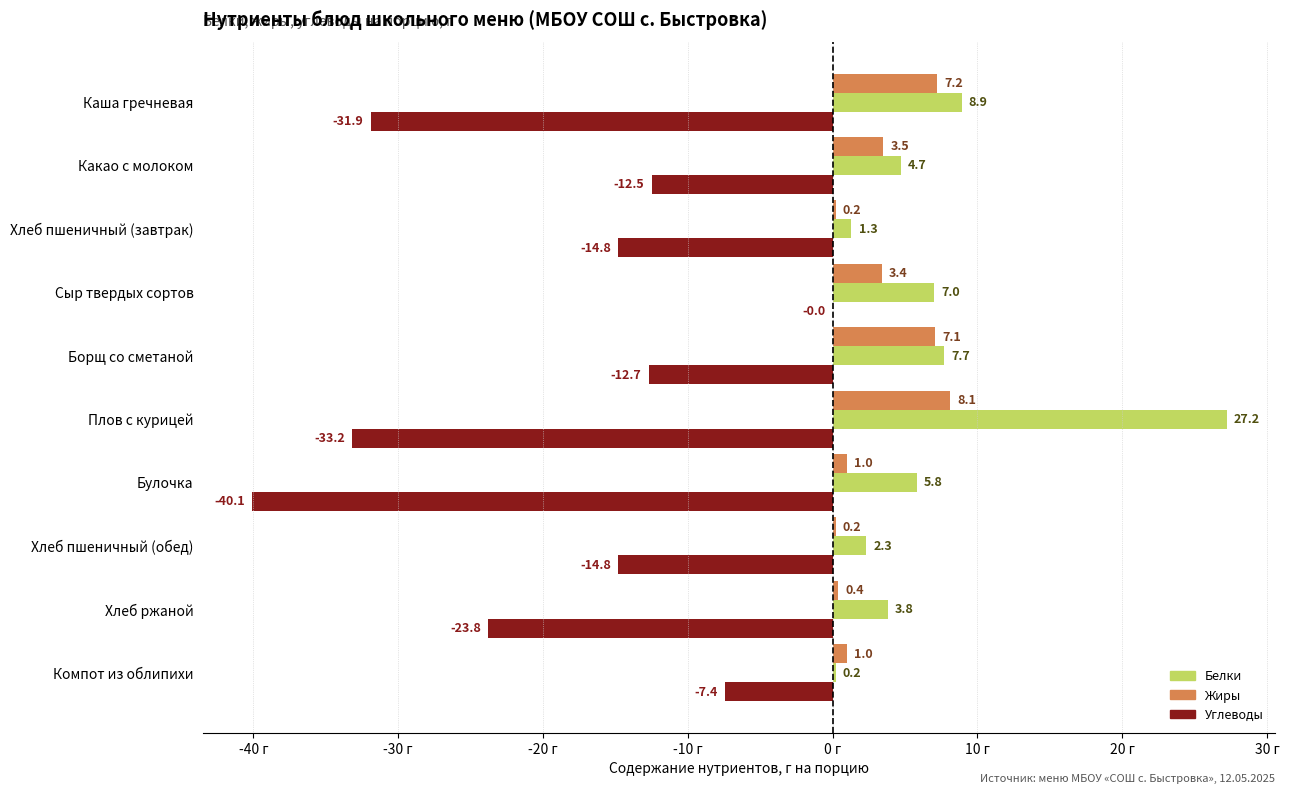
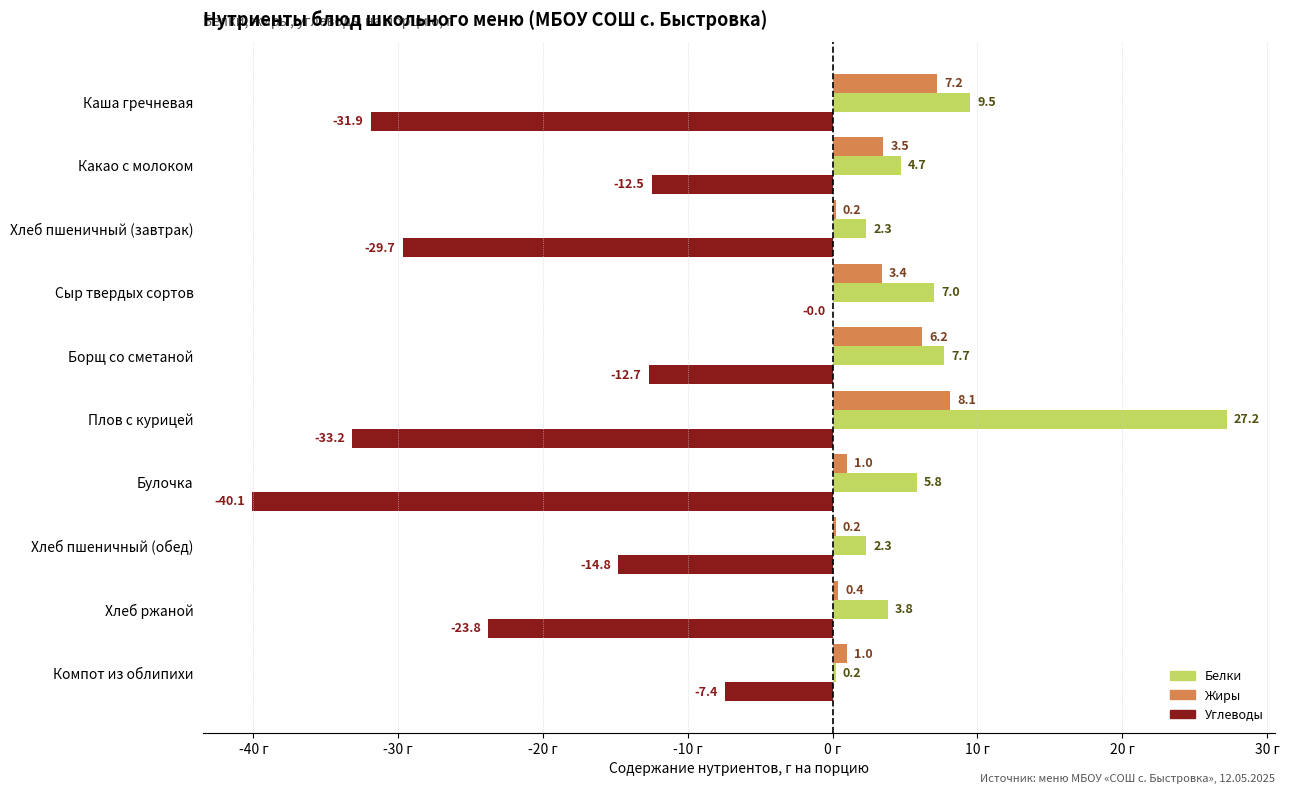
  {
    "Углеводы": {
      "Каша гречневая": -31.9,
      "Какао с молоком": -12.5,
-     "Хлеб пшеничный (завтрак)": -14.8,
+     "Хлеб пшеничный (завтрак)": -29.7,
      "Сыр твердых сортов": -0.0,
      "Борщ со сметаной": -12.7,
      "Плов с курицей": -33.2,
      "Булочка": -40.1,
      "Хлеб пшеничный (обед)": -14.8,
      "Хлеб ржаной": -23.8,
      "Компот из облипихи": -7.4
    },
    "Белки": {
-     "Каша гречневая": 8.9,
+     "Каша гречневая": 9.5,
      "Какао с молоком": 4.7,
-     "Хлеб пшеничный (завтрак)": 1.3,
+     "Хлеб пшеничный (завтрак)": 2.3,
      "Сыр твердых сортов": 7.0,
      "Борщ со сметаной": 7.7,
      "Плов с курицей": 27.2,
      "Булочка": 5.8,
      "Хлеб пшеничный (обед)": 2.3,
      "Хлеб ржаной": 3.8,
      "Компот из облипихи": 0.2
    },
    "Жиры": {
      "Каша гречневая": 7.2,
      "Какао с молоком": 3.5,
      "Хлеб пшеничный (завтрак)": 0.2,
      "Сыр твердых сортов": 3.4,
-     "Борщ со сметаной": 7.1,
+     "Борщ со сметаной": 6.2,
      "Плов с курицей": 8.1,
      "Булочка": 1.0,
      "Хлеб пшеничный (обед)": 0.2,
      "Хлеб ржаной": 0.4,
      "Компот из облипихи": 1.0
    }
  }
